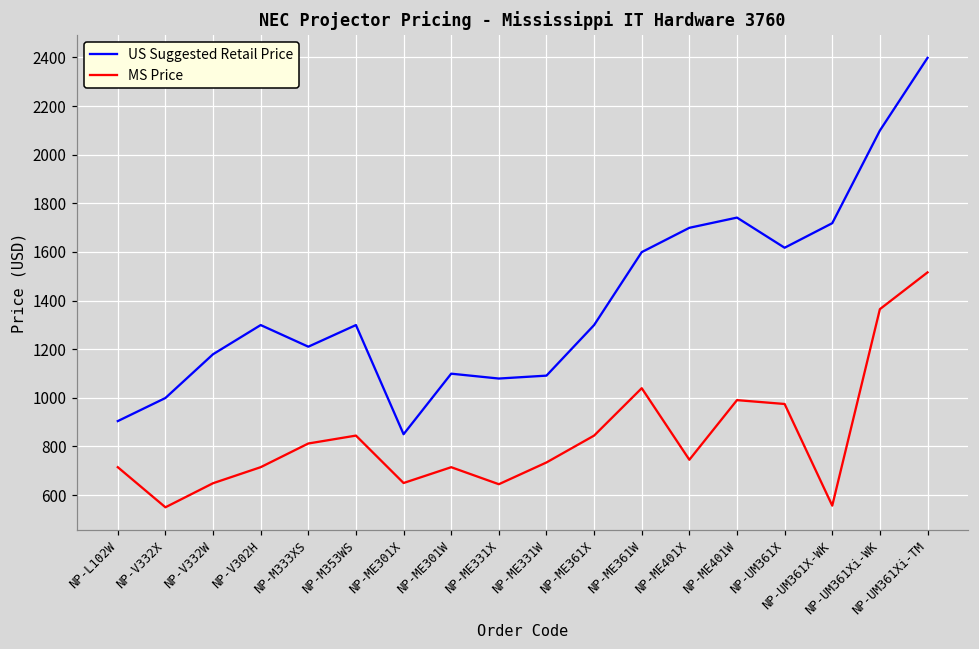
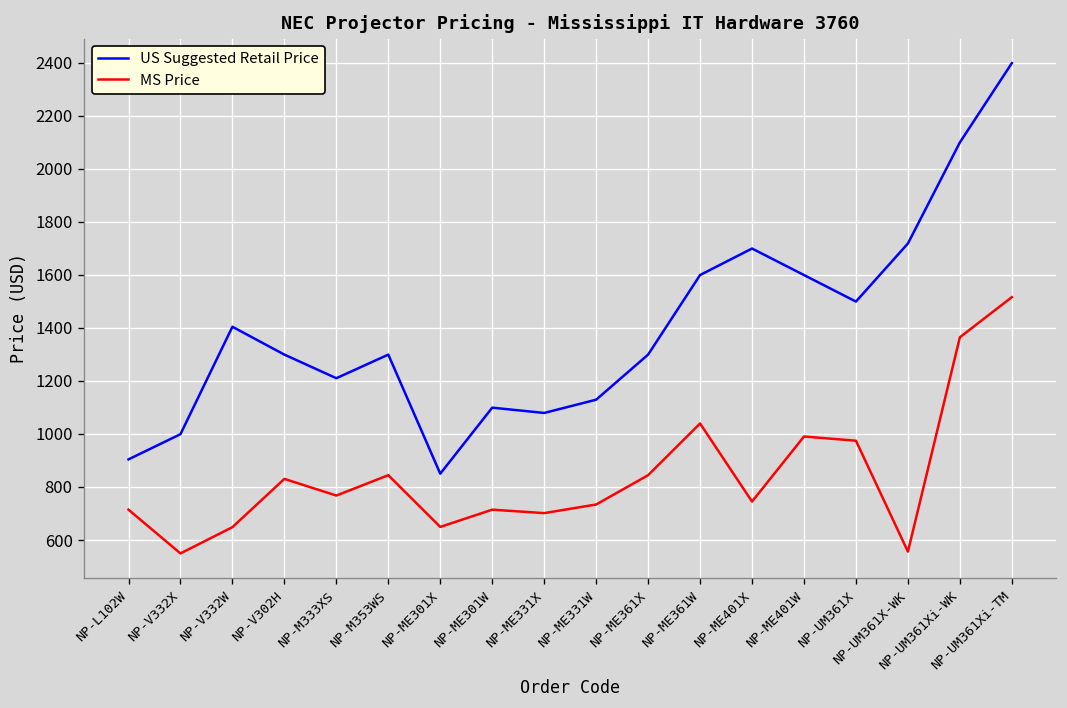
  {
    "US Suggested Retail Price": {
      "NP-L102W": 900,
      "NP-V332X": 1000,
-     "NP-V332W": 1180,
+     "NP-V332W": 1400,
      "NP-V302H": 1300,
      "NP-M333XS": 1210,
      "NP-M353WS": 1300,
      "NP-ME301X": 850,
      "NP-ME301W": 1100,
      "NP-ME331X": 1080,
-     "NP-ME331W": 1090,
+     "NP-ME331W": 1130,
      "NP-ME361X": 1300,
      "NP-ME361W": 1600,
      "NP-ME401X": 1700,
-     "NP-ME401W": 1740,
-     "NP-UM361X": 1620,
+     "NP-ME401W": 1600,
+     "NP-UM361X": 1500,
      "NP-UM361X-WK": 1720,
      "NP-UM361Xi-WK": 2100,
      "NP-UM361Xi-TM": 2400
    },
    "MS Price": {
      "NP-L102W": 710,
      "NP-V332X": 550,
      "NP-V332W": 650,
-     "NP-V302H": 710,
-     "NP-M333XS": 810,
+     "NP-V302H": 830,
+     "NP-M333XS": 770,
      "NP-M353WS": 840,
      "NP-ME301X": 650,
      "NP-ME301W": 710,
-     "NP-ME331X": 640,
+     "NP-ME331X": 700,
      "NP-ME331W": 730,
      "NP-ME361X": 840,
      "NP-ME361W": 1040,
      "NP-ME401X": 740,
      "NP-ME401W": 990,
      "NP-UM361X": 970,
      "NP-UM361X-WK": 560,
      "NP-UM361Xi-WK": 1360,
      "NP-UM361Xi-TM": 1520
    }
  }
